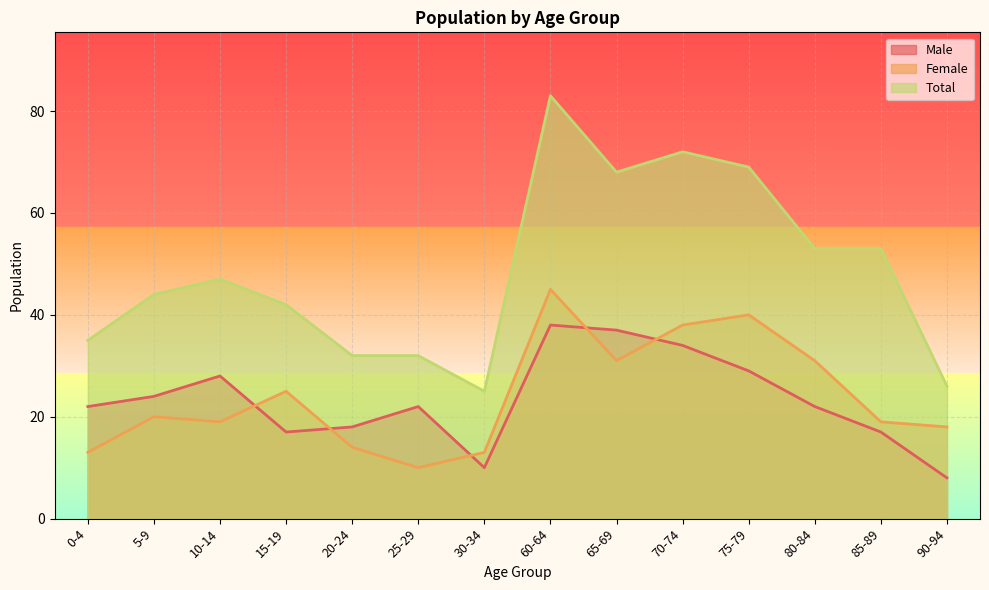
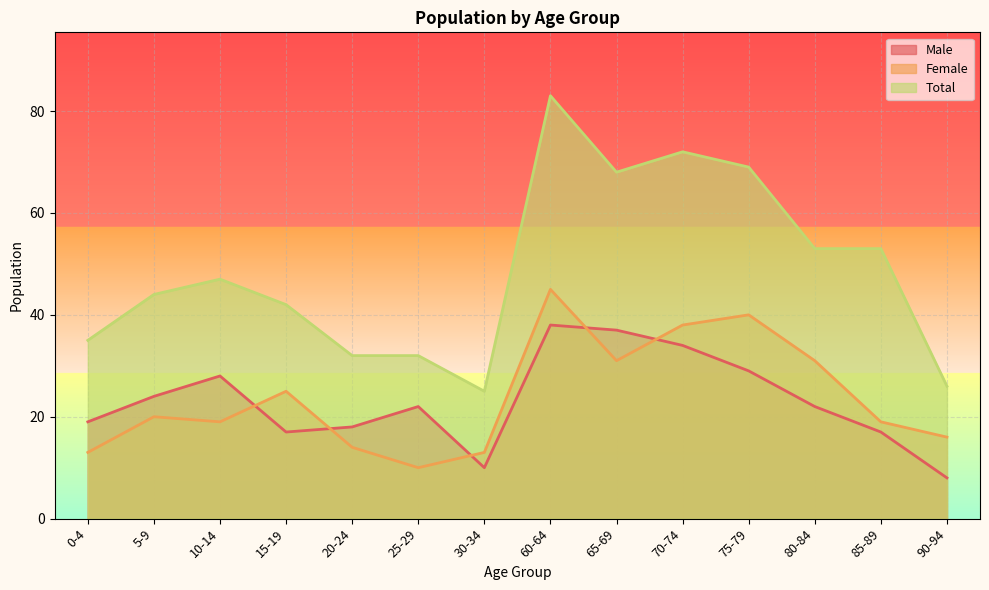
  {
    "Male": {
-     "0-4": 22,
+     "0-4": 19,
      "5-9": 24,
      "10-14": 28,
      "15-19": 17,
      "20-24": 18,
      "25-29": 22,
      "30-34": 10,
      "60-64": 38,
      "65-69": 37,
      "70-74": 34,
      "75-79": 29,
      "80-84": 22,
      "85-89": 17,
      "90-94": 8
    },
    "Female": {
      "0-4": 13,
      "5-9": 20,
      "10-14": 19,
      "15-19": 25,
      "20-24": 14,
      "25-29": 10,
      "30-34": 13,
      "60-64": 45,
      "65-69": 31,
      "70-74": 38,
      "75-79": 40,
      "80-84": 31,
      "85-89": 19,
-     "90-94": 18
+     "90-94": 16
    },
    "Total": {
      "0-4": 35,
      "5-9": 44,
      "10-14": 47,
      "15-19": 42,
      "20-24": 32,
      "25-29": 32,
      "30-34": 25,
      "60-64": 83,
      "65-69": 68,
      "70-74": 72,
      "75-79": 69,
      "80-84": 53,
      "85-89": 53,
      "90-94": 26
    }
  }
